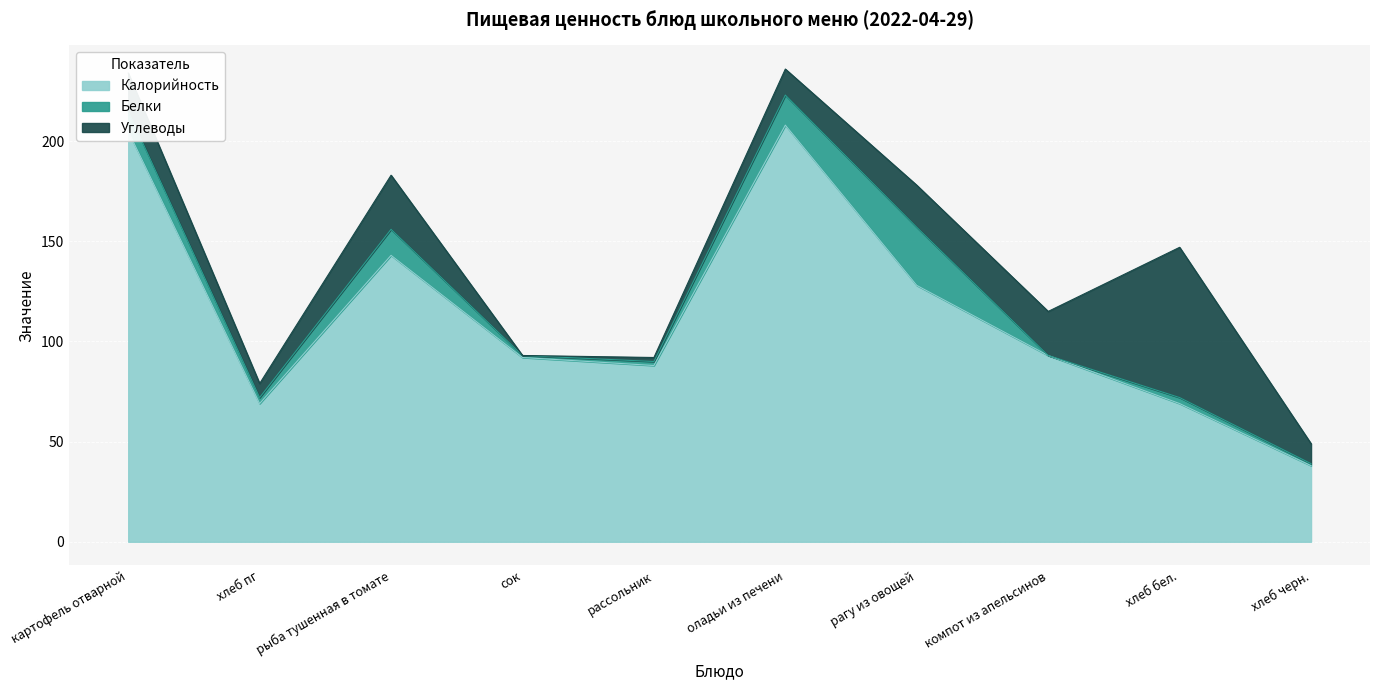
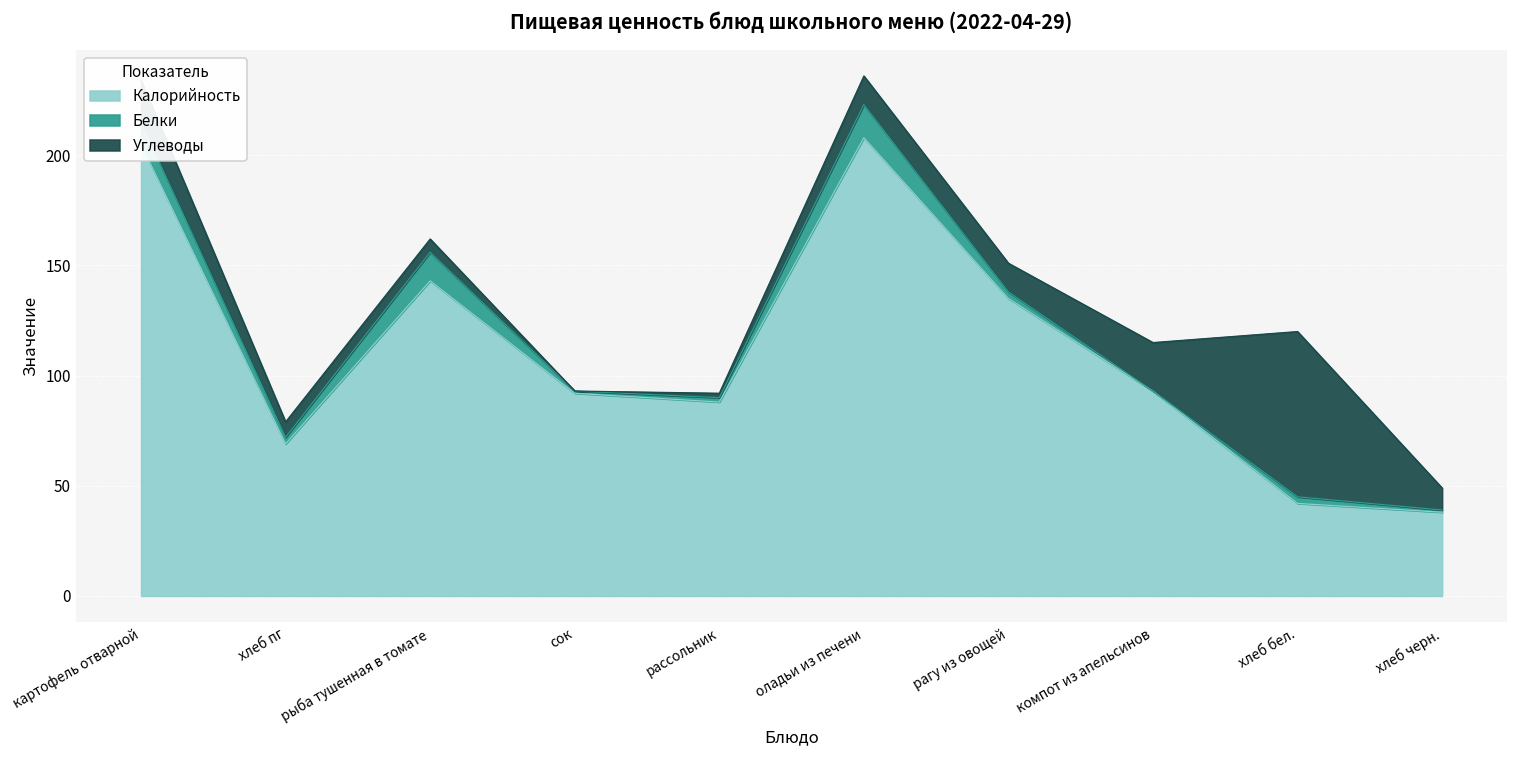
  {
    "Калорийность": {
      "хлеб пг": 69,
      "рыба тушенная в томате": 143,
      "рассольник": 88,
      "оладьи из печени": 208,
-     "рагу из овощей": 128,
-     "хлеб бел.": 69
+     "рагу из овощей": 135,
+     "хлеб бел.": 42
    },
    "Белки": {
      "хлеб пг": 3,
      "рыба тушенная в томате": 13,
      "рассольник": 2,
      "оладьи из печени": 15,
-     "рагу из овощей": 29,
+     "рагу из овощей": 3,
      "хлеб бел.": 3
    },
    "Углеводы": {
      "хлеб пг": 7,
-     "рыба тушенная в томате": 27,
+     "рыба тушенная в томате": 6,
      "рассольник": 2,
      "оладьи из печени": 13,
-     "рагу из овощей": 21,
+     "рагу из овощей": 13,
      "компот из апельсинов": 22,
      "хлеб бел.": 75,
      "хлеб черн.": 10
    }
  }
